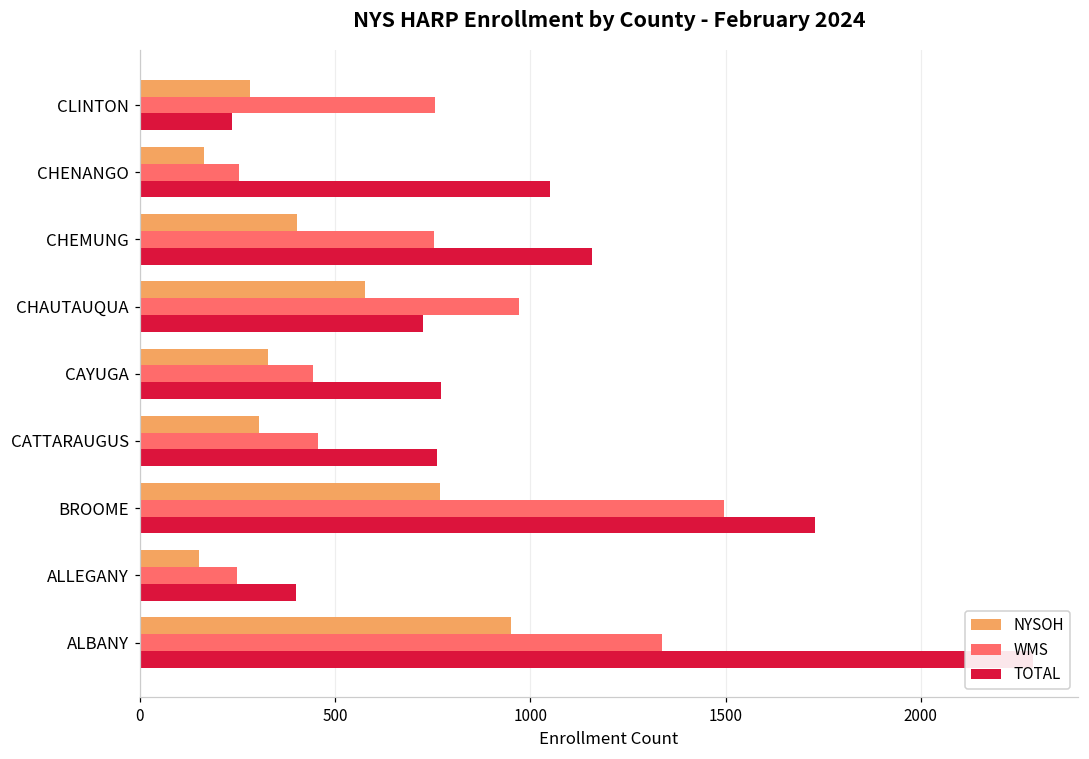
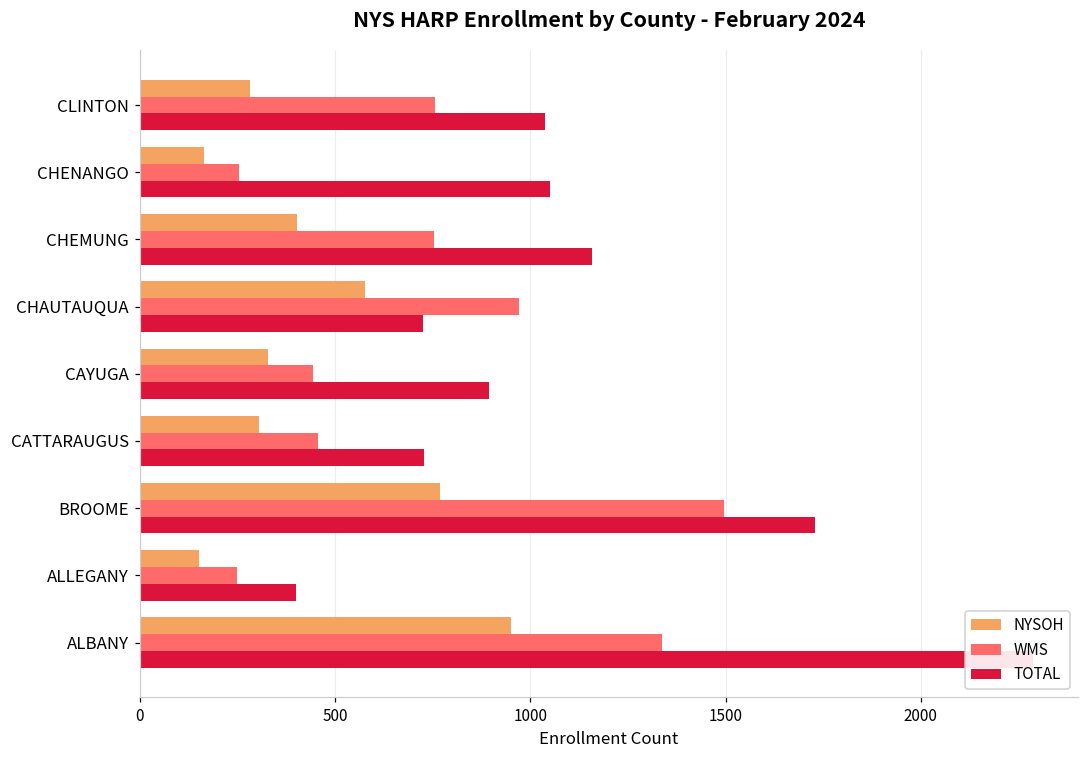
  {
    "TOTAL": {
-     "CLINTON": 240,
+     "CLINTON": 1040,
      "CHENANGO": 1050,
      "CHEMUNG": 1160,
      "CHAUTAUQUA": 730,
-     "CAYUGA": 770,
-     "CATTARAUGUS": 760,
+     "CAYUGA": 890,
+     "CATTARAUGUS": 730,
      "BROOME": 1730,
      "ALLEGANY": 400
    }
  }
